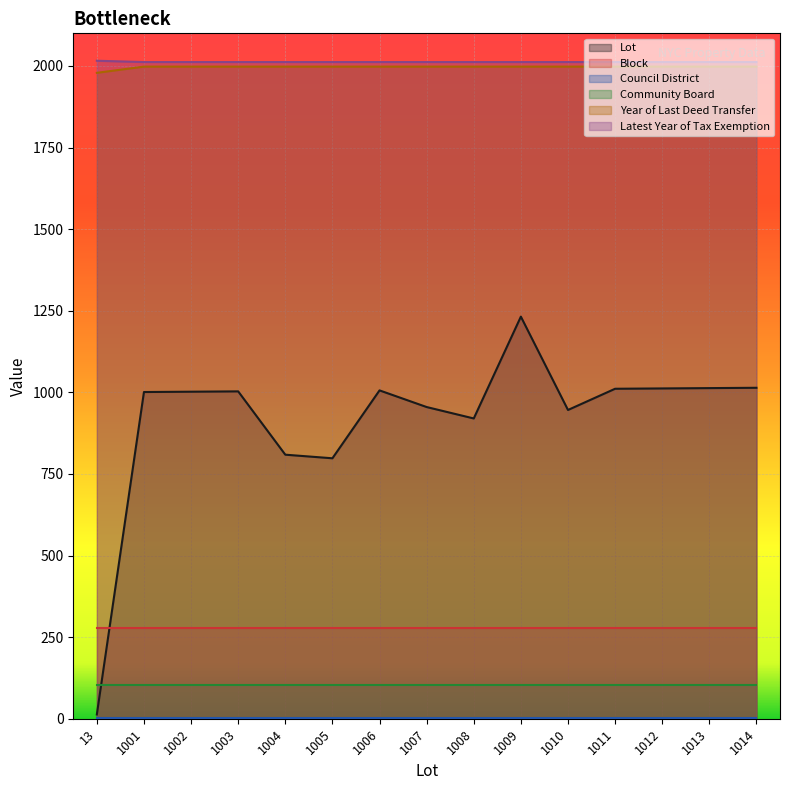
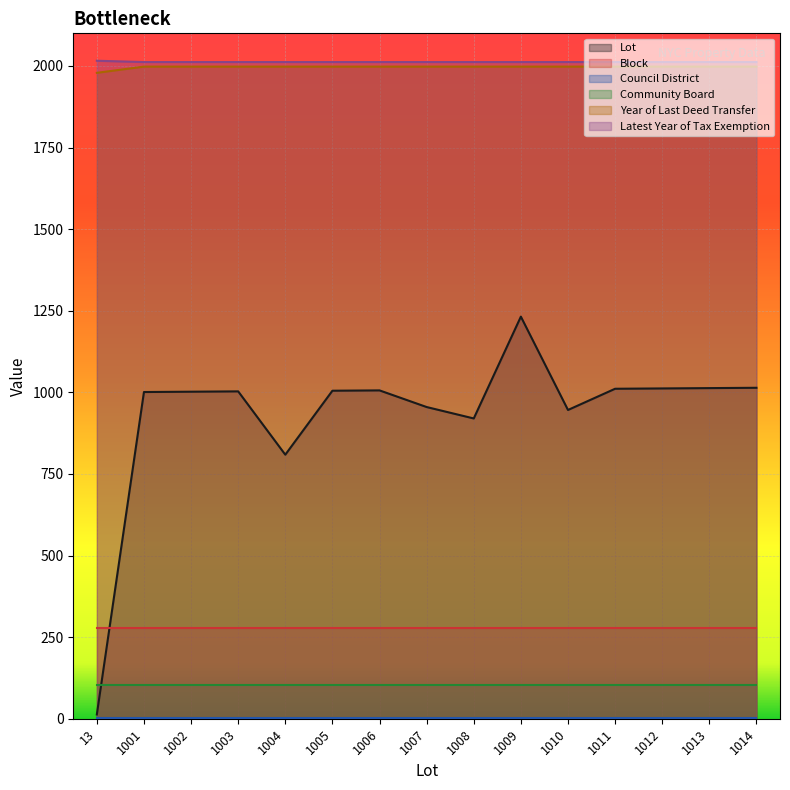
  {
    "Lot": {
      "13": 10,
      "1001": 1000,
      "1002": 1000,
      "1003": 1000,
      "1004": 810,
-     "1005": 800,
+     "1005": 1010,
      "1006": 1010,
      "1007": 960,
      "1008": 920,
      "1009": 1230,
      "1010": 950,
      "1011": 1010,
      "1012": 1010,
      "1013": 1010,
      "1014": 1010
    },
    "Community Board": {
      "13": 100,
      "1001": 100,
      "1002": 100,
      "1003": 100,
      "1004": 100,
      "1005": 100,
      "1006": 100,
      "1007": 100,
      "1008": 100,
      "1009": 100,
      "1010": 100,
      "1011": 100,
      "1012": 100,
      "1013": 100,
      "1014": 100
    }
  }
